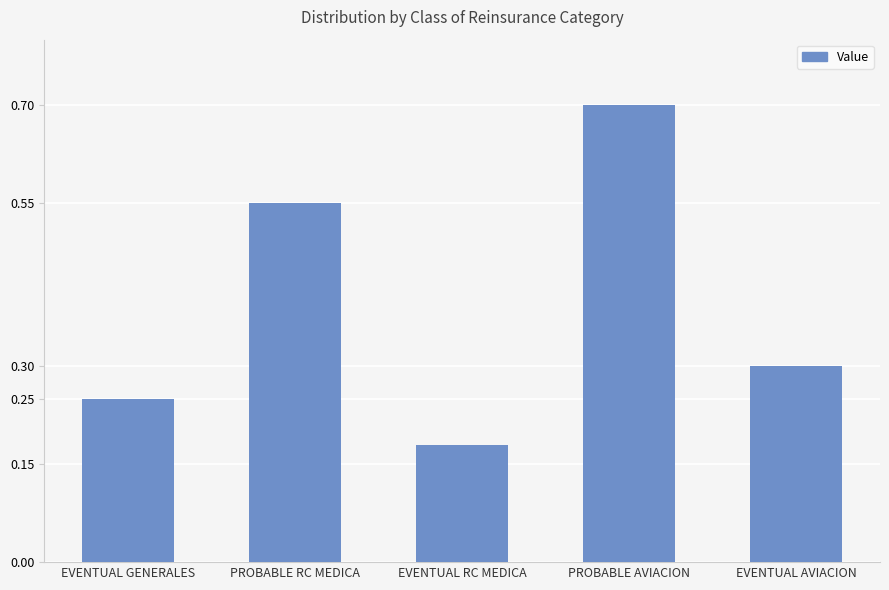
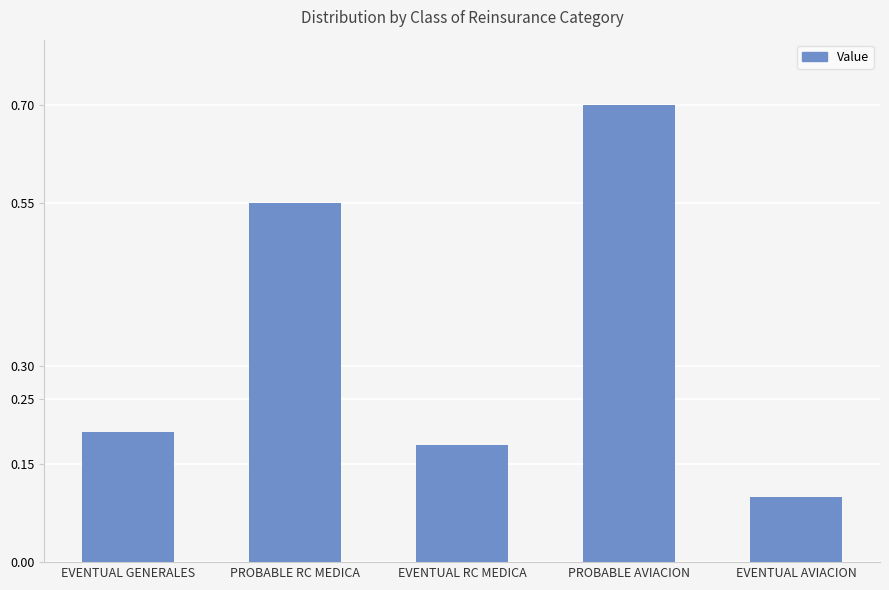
  {
-   "EVENTUAL GENERALES": 0.25,
+   "EVENTUAL GENERALES": 0.20,
    "PROBABLE RC MEDICA": 0.55,
    "EVENTUAL RC MEDICA": 0.18,
    "PROBABLE AVIACION": 0.70,
-   "EVENTUAL AVIACION": 0.3
+   "EVENTUAL AVIACION": 0.1
  }
